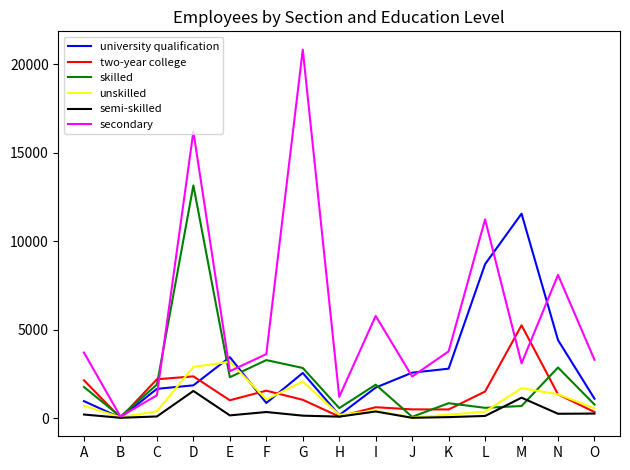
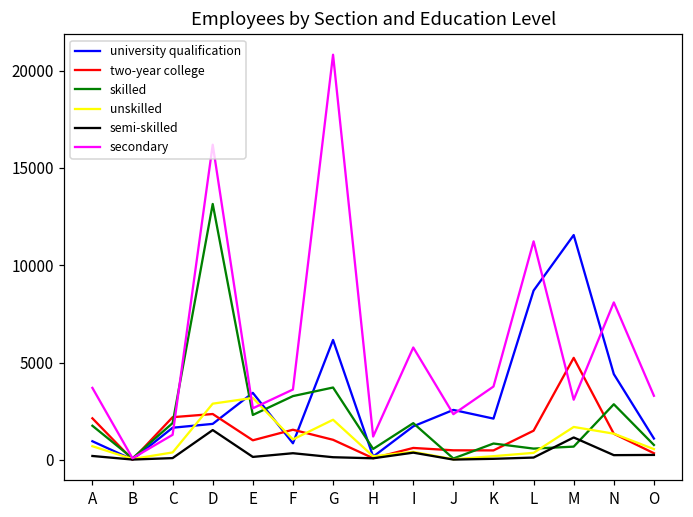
  {
    "university qualification": {
      "A": 1000,
      "C": 1700,
      "D": 1800,
      "E": 3400,
      "F": 900,
-     "G": 2500,
+     "G": 6200,
      "I": 1700,
      "J": 2600,
-     "K": 2800,
+     "K": 2100,
      "L": 8700,
      "M": 11600,
      "N": 4400,
      "O": 1100
    },
    "two-year college": {
      "A": 2100,
      "C": 2200,
      "D": 2400,
      "E": 1000,
      "F": 1500,
      "G": 1000,
      "I": 600,
      "J": 500,
      "K": 500,
      "L": 1500,
      "M": 5200
    },
    "skilled": {
      "A": 1800,
      "C": 1900,
      "D": 13200,
      "E": 2300,
      "F": 3300,
-     "G": 2800,
+     "G": 3700,
      "H": 600,
      "I": 1900,
      "K": 800,
      "L": 600,
      "M": 700,
      "N": 2900,
      "O": 800
    },
    "unskilled": {
      "A": 700,
      "C": 400,
      "D": 2900,
      "E": 3200,
      "F": 1000,
      "G": 2100,
      "L": 400,
      "M": 1700,
      "O": 600
    },
    "semi-skilled": {
      "A": 200,
      "C": 100,
      "D": 1500,
      "E": 200,
      "F": 300,
      "G": 100,
      "L": 100,
      "M": 1200,
      "N": 200
    },
    "secondary": {
      "A": 3700,
      "C": 1300,
      "E": 2600,
      "F": 3600,
      "G": 20800,
      "H": 1200,
      "I": 5800,
      "J": 2300,
      "K": 3800,
      "L": 11200,
      "M": 3100,
      "N": 8100,
      "O": 3300
    }
  }
